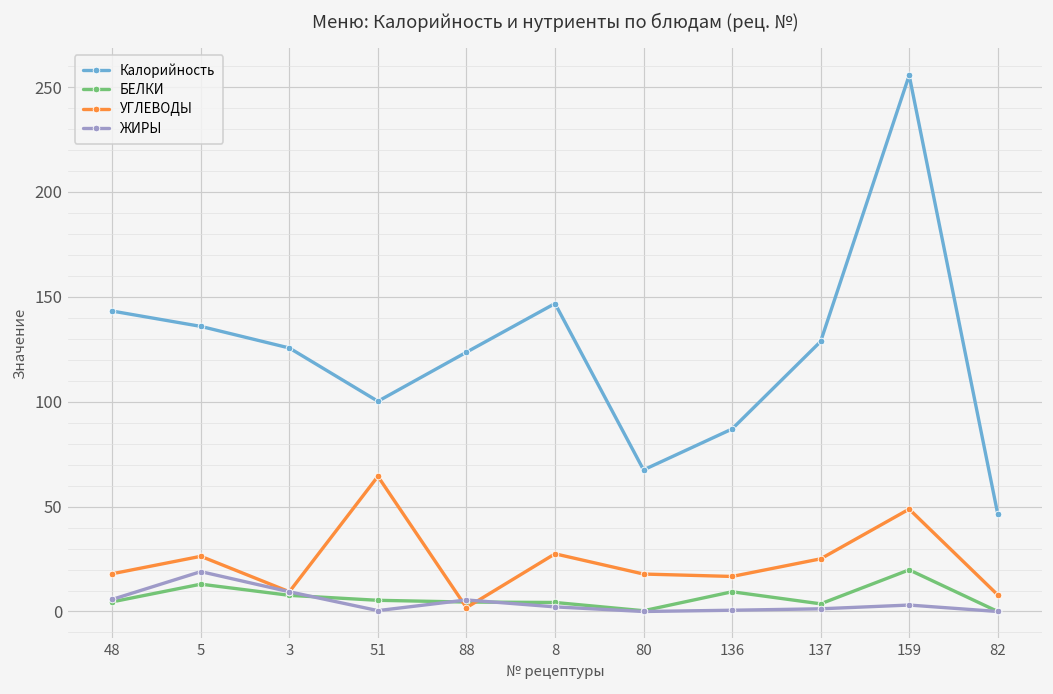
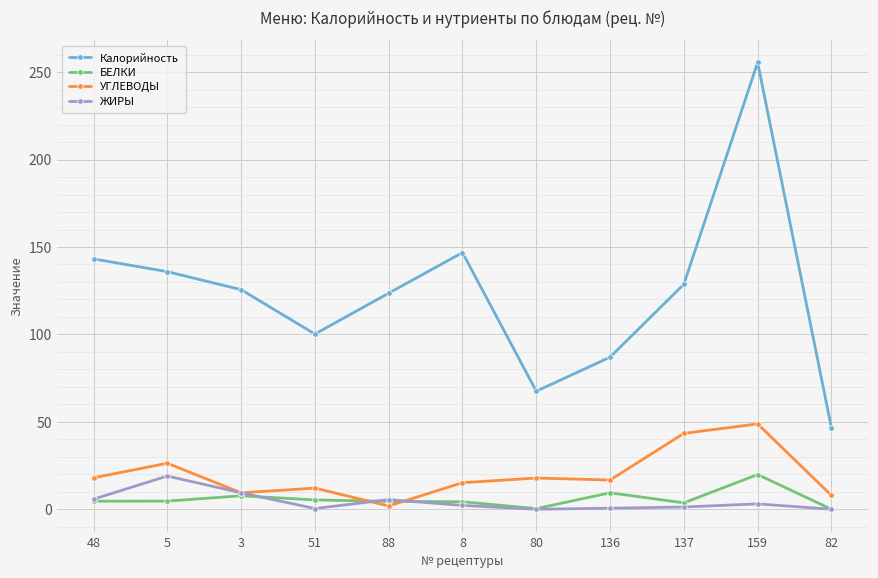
  {
    "БЕЛКИ": {
-     "5": 13,
+     "5": 5,
      "3": 8,
      "51": 5,
      "8": 4,
      "136": 9,
      "137": 4,
      "159": 20
    },
    "УГЛЕВОДЫ": {
      "48": 18,
      "5": 26,
-     "51": 64,
+     "51": 12,
      "88": 2,
-     "8": 28,
+     "8": 15,
      "80": 18,
      "136": 17,
-     "137": 25,
+     "137": 43,
      "159": 49,
      "82": 8
    }
  }
